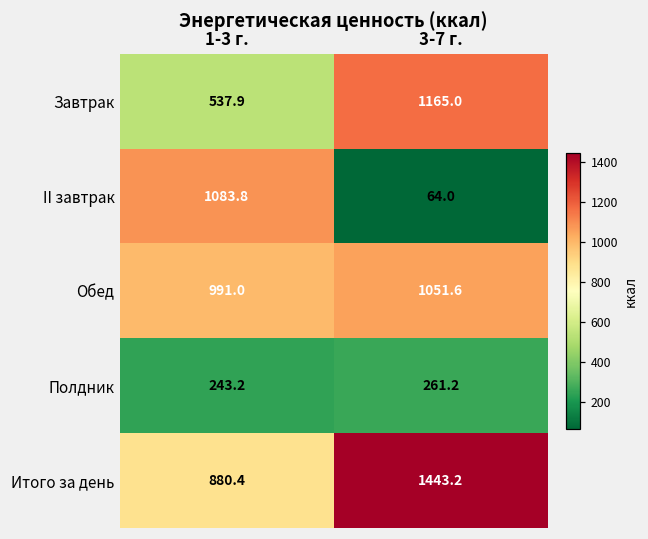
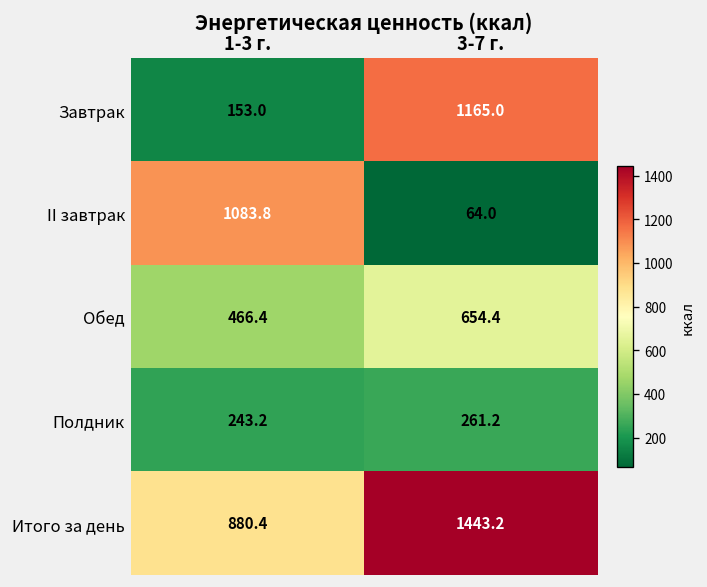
  {
    "Завтрак": {
-     "1-3 г.": 537.9,
+     "1-3 г.": 153.0,
      "3-7 г.": 1165.0
    },
    "II завтрак": {
      "1-3 г.": 1083.8,
      "3-7 г.": 64.0
    },
    "Обед": {
-     "1-3 г.": 991.0,
-     "3-7 г.": 1051.6
+     "1-3 г.": 466.4,
+     "3-7 г.": 654.4
    },
    "Полдник": {
      "1-3 г.": 243.2,
      "3-7 г.": 261.2
    },
    "Итого за день": {
      "1-3 г.": 880.4,
      "3-7 г.": 1443.2
    }
  }
